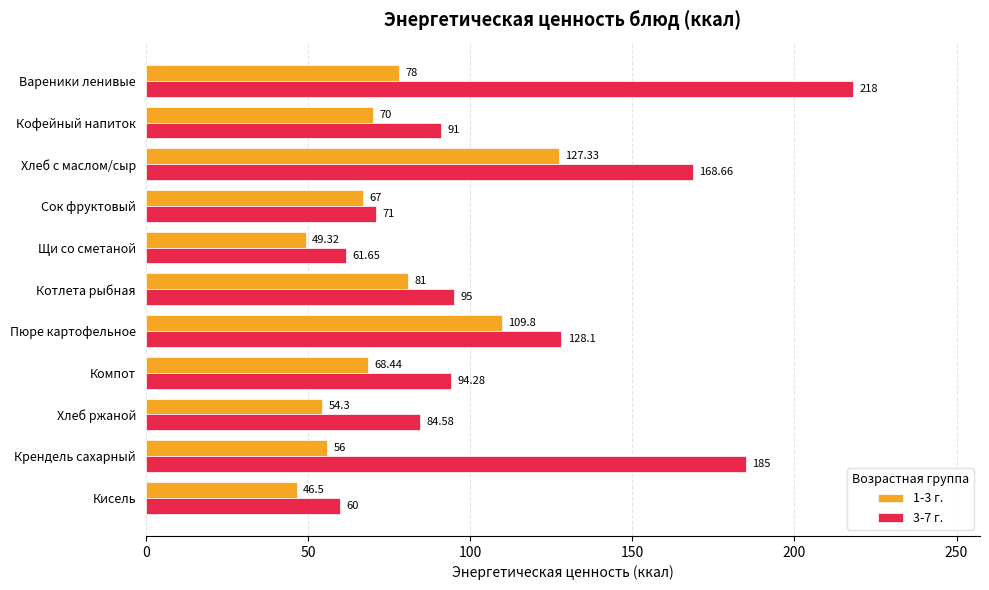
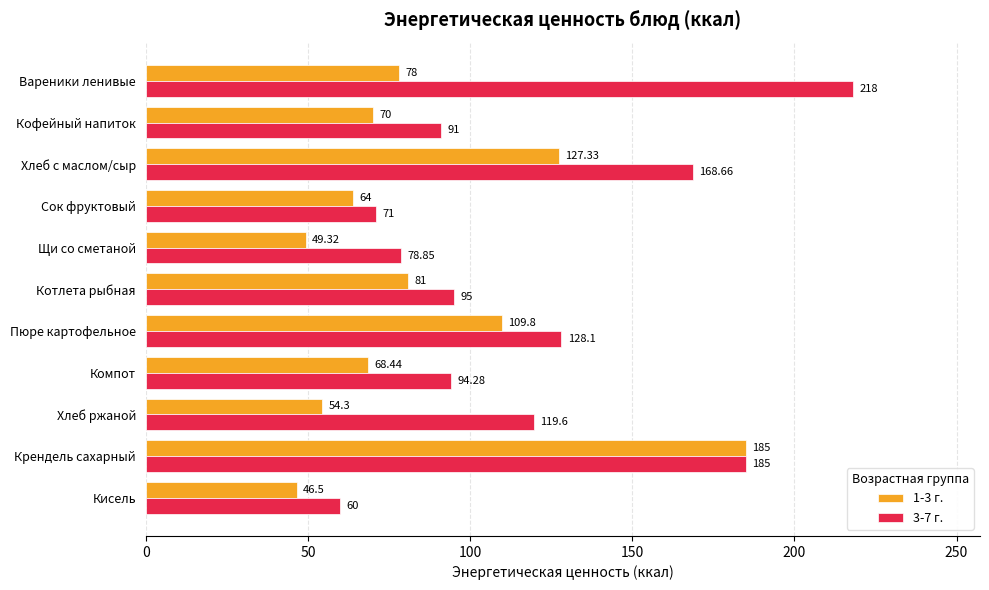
  {
    "1-3 г.": {
      "Вареники ленивые": 78,
      "Кофейный напиток": 70,
      "Хлеб с маслом/сыр": 127.33,
-     "Сок фруктовый": 67,
+     "Сок фруктовый": 64,
      "Щи со сметаной": 49.32,
      "Котлета рыбная": 81,
      "Пюре картофельное": 109.8,
      "Компот": 68.44,
      "Хлеб ржаной": 54.3,
-     "Крендель сахарный": 56,
+     "Крендель сахарный": 185,
      "Кисель": 46.5
    },
    "3-7 г.": {
      "Вареники ленивые": 218,
      "Кофейный напиток": 91,
      "Хлеб с маслом/сыр": 168.66,
      "Сок фруктовый": 71,
-     "Щи со сметаной": 61.65,
+     "Щи со сметаной": 78.85,
      "Котлета рыбная": 95,
      "Пюре картофельное": 128.1,
      "Компот": 94.28,
-     "Хлеб ржаной": 84.58,
+     "Хлеб ржаной": 119.6,
      "Крендель сахарный": 185,
      "Кисель": 60
    }
  }
